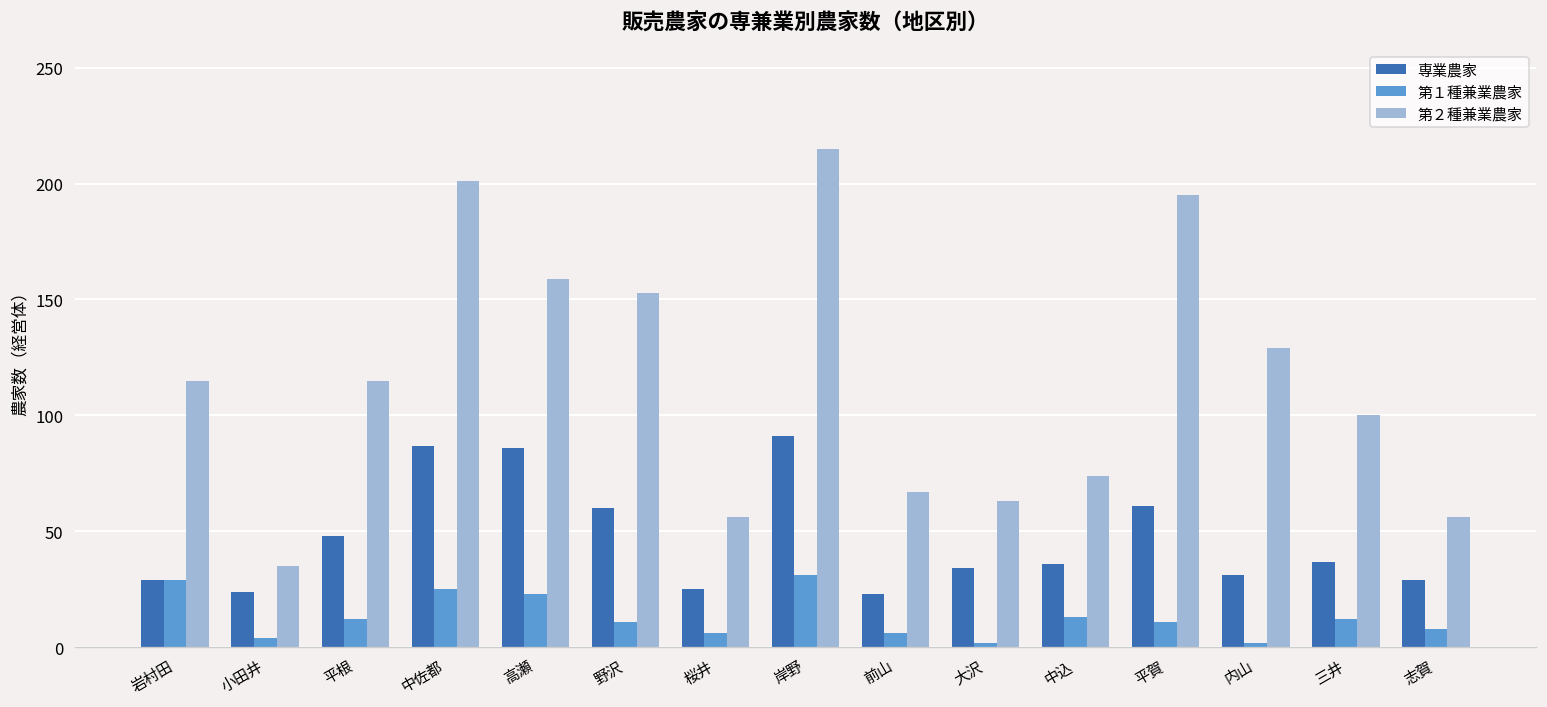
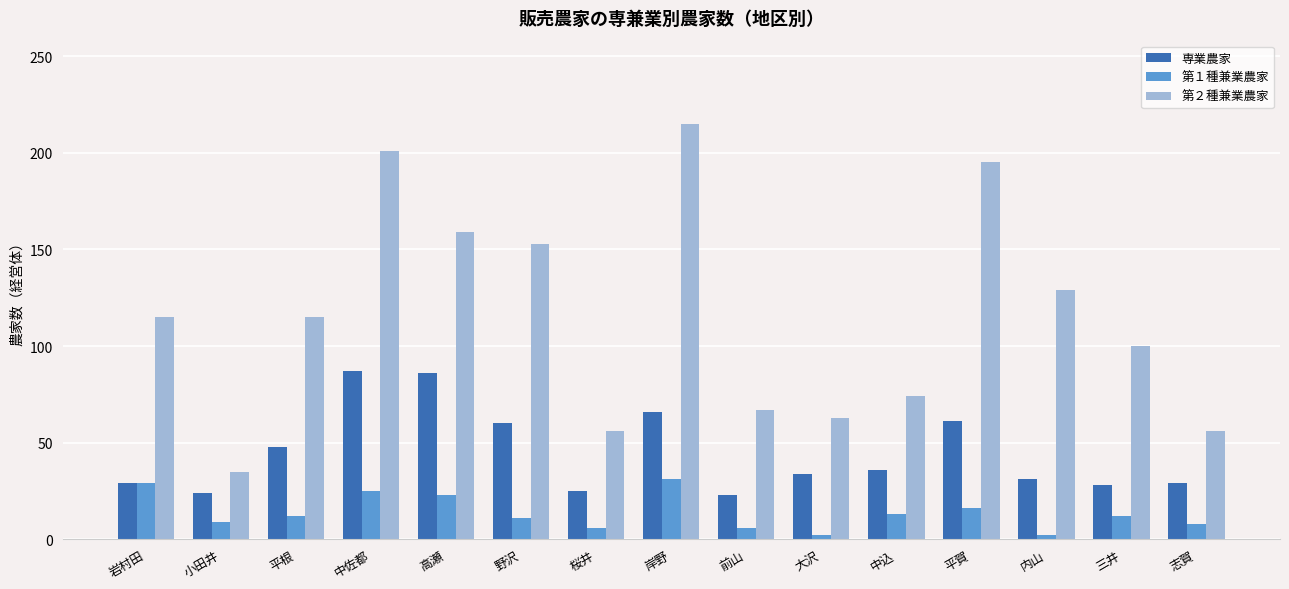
  {
    "専業農家": {
      "岩村田": 29,
      "小田井": 24,
      "平根": 48,
      "中佐都": 87,
      "高瀬": 86,
      "野沢": 60,
      "桜井": 25,
-     "岸野": 91,
+     "岸野": 66,
      "前山": 23,
      "大沢": 34,
      "中込": 36,
      "平賀": 61,
      "内山": 31,
-     "三井": 37,
+     "三井": 28,
      "志賀": 29
    },
    "第１種兼業農家": {
      "岩村田": 29,
-     "小田井": 4,
+     "小田井": 9,
      "平根": 12,
      "中佐都": 25,
      "高瀬": 23,
      "野沢": 11,
      "桜井": 6,
      "岸野": 31,
      "前山": 6,
      "大沢": 2,
      "中込": 13,
-     "平賀": 11,
+     "平賀": 16,
      "内山": 2,
      "三井": 12,
      "志賀": 8
    },
    "第２種兼業農家": {
      "岩村田": 115,
      "小田井": 35,
      "平根": 115,
      "中佐都": 201,
      "高瀬": 159,
      "野沢": 153,
      "桜井": 56,
      "岸野": 215,
      "前山": 67,
      "大沢": 63,
      "中込": 74,
      "平賀": 195,
      "内山": 129,
      "三井": 100,
      "志賀": 56
    }
  }
